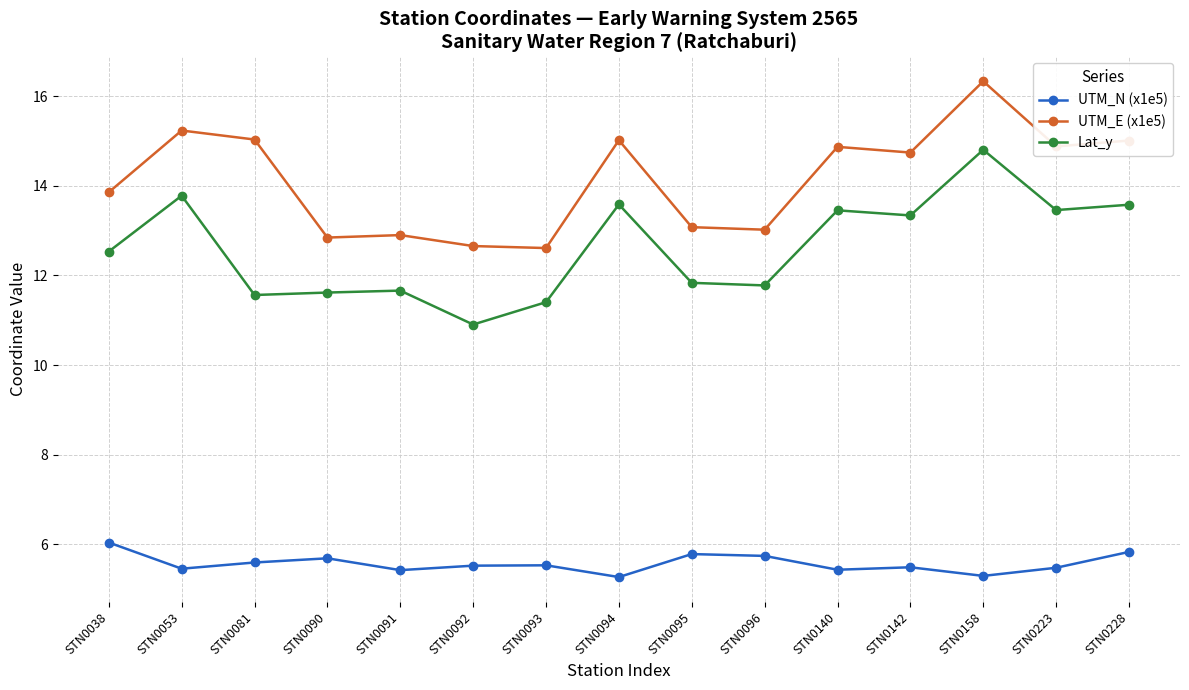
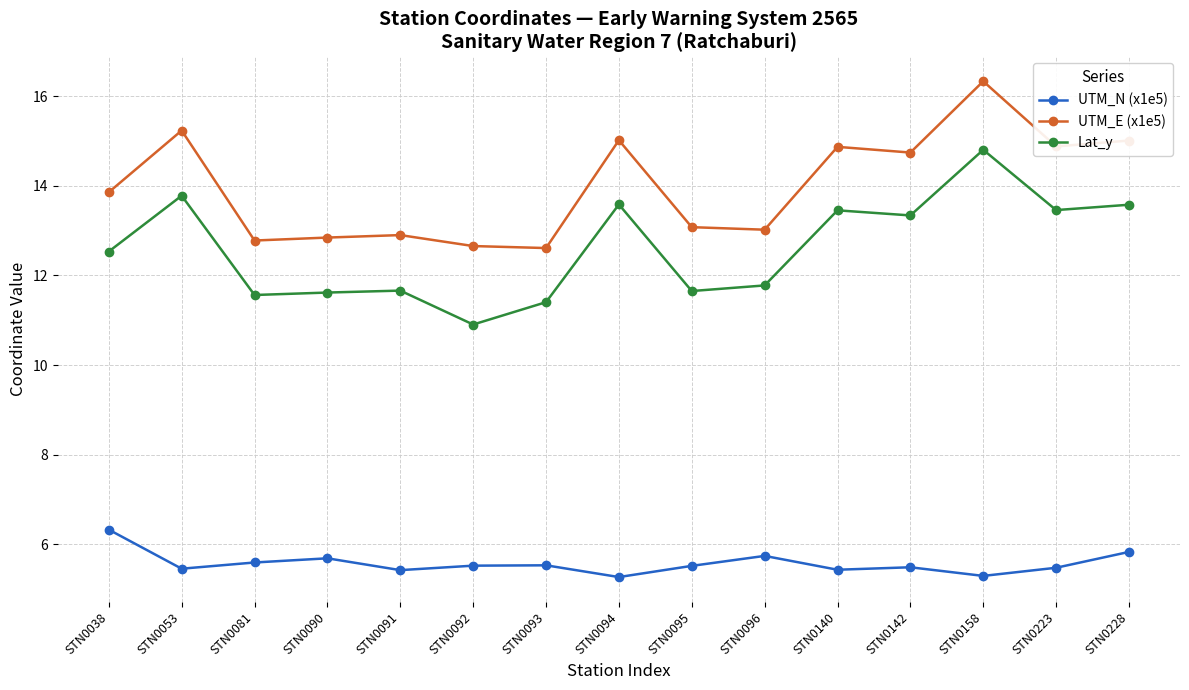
  {
    "UTM_N (x1e5)": {
-     "STN0038": 6.0,
+     "STN0038": 6.3,
      "STN0053": 5.5,
      "STN0081": 5.6,
      "STN0090": 5.7,
      "STN0091": 5.4,
      "STN0092": 5.5,
      "STN0093": 5.5,
      "STN0094": 5.3,
-     "STN0095": 5.8,
+     "STN0095": 5.5,
      "STN0096": 5.7,
      "STN0140": 5.4,
      "STN0142": 5.5,
      "STN0158": 5.3,
      "STN0223": 5.5,
      "STN0228": 5.8
    },
    "UTM_E (x1e5)": {
      "STN0038": 13.9,
      "STN0053": 15.2,
-     "STN0081": 15.0,
+     "STN0081": 12.8,
      "STN0090": 12.8,
      "STN0091": 12.9,
      "STN0092": 12.7,
      "STN0093": 12.6,
      "STN0094": 15.0,
      "STN0095": 13.1,
      "STN0096": 13.0,
      "STN0140": 14.9,
      "STN0142": 14.7,
      "STN0158": 16.3
    },
    "Lat_y": {
      "STN0038": 12.5,
      "STN0053": 13.8,
      "STN0081": 11.6,
      "STN0090": 11.6,
      "STN0091": 11.7,
      "STN0092": 10.9,
      "STN0093": 11.4,
      "STN0094": 13.6,
-     "STN0095": 11.8,
+     "STN0095": 11.7,
      "STN0096": 11.8,
      "STN0140": 13.5,
      "STN0142": 13.3,
      "STN0158": 14.8,
      "STN0223": 13.5,
      "STN0228": 13.6
    }
  }
